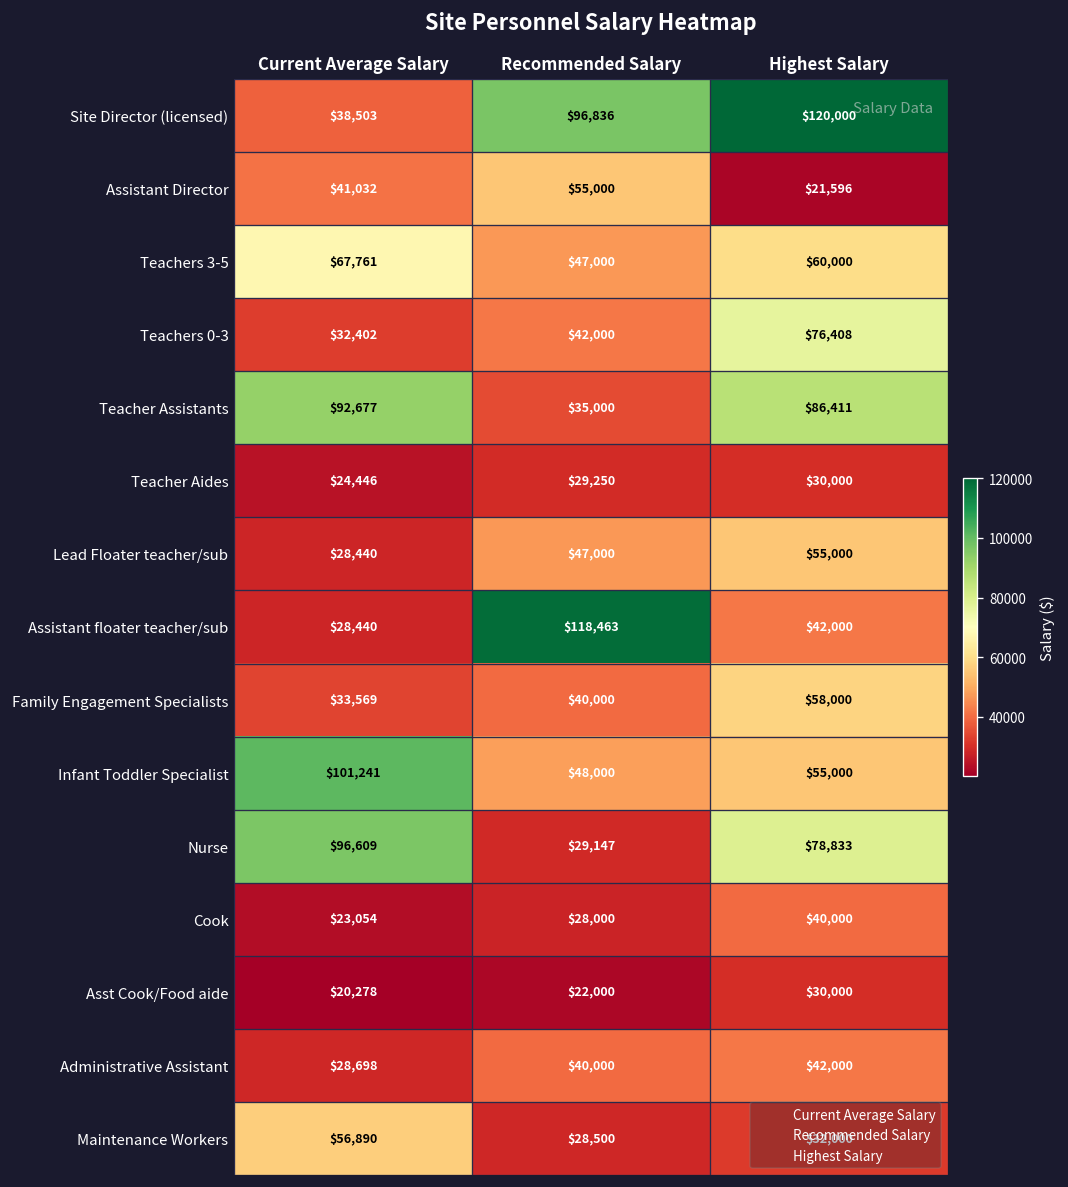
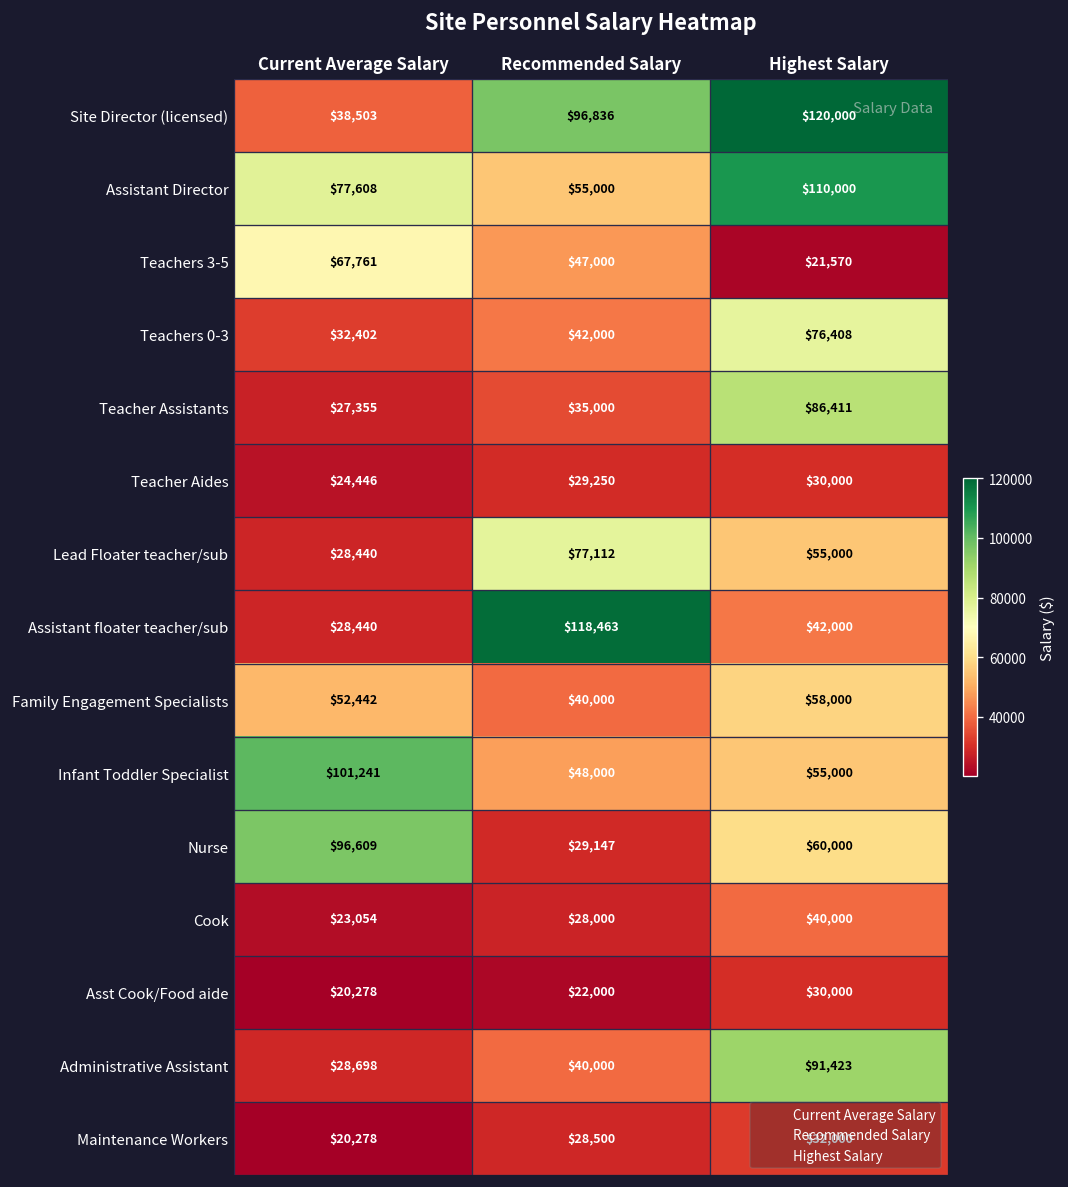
  {
    "Site Director (licensed)": {
      "Current Average Salary": "$38,503",
      "Recommended Salary": "$96,836"
    },
    "Assistant Director": {
-     "Current Average Salary": "$41,032",
+     "Current Average Salary": "$77,608",
      "Recommended Salary": "$55,000",
-     "Highest Salary": "$21,596"
+     "Highest Salary": "$110,000"
    },
    "Teachers 3-5": {
      "Current Average Salary": "$67,761",
      "Recommended Salary": "$47,000",
-     "Highest Salary": "$60,000"
+     "Highest Salary": "$21,570"
    },
    "Teachers 0-3": {
      "Current Average Salary": "$32,402",
      "Recommended Salary": "$42,000",
      "Highest Salary": "$76,408"
    },
    "Teacher Assistants": {
-     "Current Average Salary": "$92,677",
+     "Current Average Salary": "$27,355",
      "Recommended Salary": "$35,000",
      "Highest Salary": "$86,411"
    },
    "Teacher Aides": {
      "Current Average Salary": "$24,446",
      "Recommended Salary": "$29,250",
      "Highest Salary": "$30,000"
    },
    "Lead Floater teacher/sub": {
      "Current Average Salary": "$28,440",
-     "Recommended Salary": "$47,000",
+     "Recommended Salary": "$77,112",
      "Highest Salary": "$55,000"
    },
    "Assistant floater teacher/sub": {
      "Current Average Salary": "$28,440",
      "Recommended Salary": "$118,463",
      "Highest Salary": "$42,000"
    },
    "Family Engagement Specialists": {
-     "Current Average Salary": "$33,569",
+     "Current Average Salary": "$52,442",
      "Recommended Salary": "$40,000",
      "Highest Salary": "$58,000"
    },
    "Infant Toddler Specialist": {
      "Current Average Salary": "$101,241",
      "Recommended Salary": "$48,000",
      "Highest Salary": "$55,000"
    },
    "Nurse": {
      "Current Average Salary": "$96,609",
      "Recommended Salary": "$29,147",
-     "Highest Salary": "$78,833"
+     "Highest Salary": "$60,000"
    },
    "Cook": {
      "Current Average Salary": "$23,054",
      "Recommended Salary": "$28,000",
      "Highest Salary": "$40,000"
    },
    "Asst Cook/Food aide": {
      "Current Average Salary": "$20,278",
      "Recommended Salary": "$22,000",
      "Highest Salary": "$30,000"
    },
    "Administrative Assistant": {
      "Current Average Salary": "$28,698",
      "Recommended Salary": "$40,000",
-     "Highest Salary": "$42,000"
+     "Highest Salary": "$91,423"
    },
    "Maintenance Workers": {
-     "Current Average Salary": "$56,890",
+     "Current Average Salary": "$20,278",
      "Recommended Salary": "$28,500"
    }
  }
